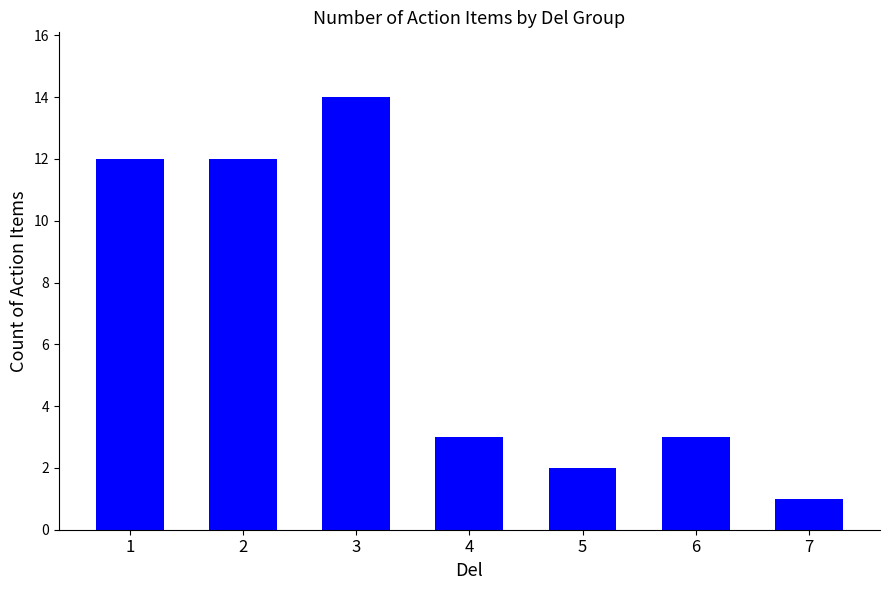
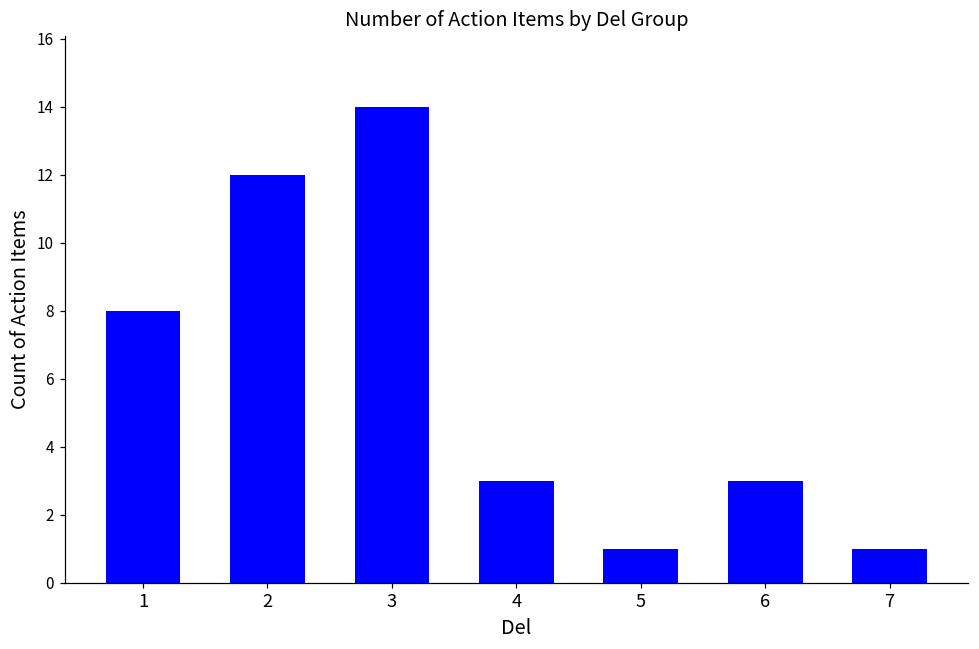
  {
-   "1": 12,
+   "1": 8,
    "2": 12,
    "3": 14,
    "4": 3,
-   "5": 2,
+   "5": 1,
    "6": 3,
    "7": 1
  }
